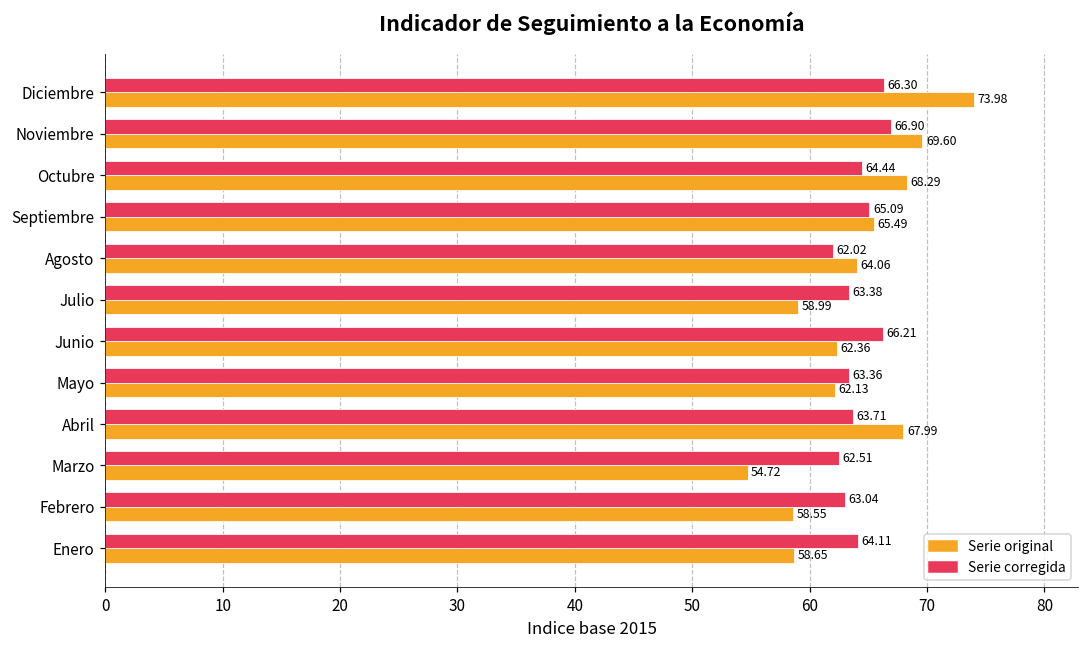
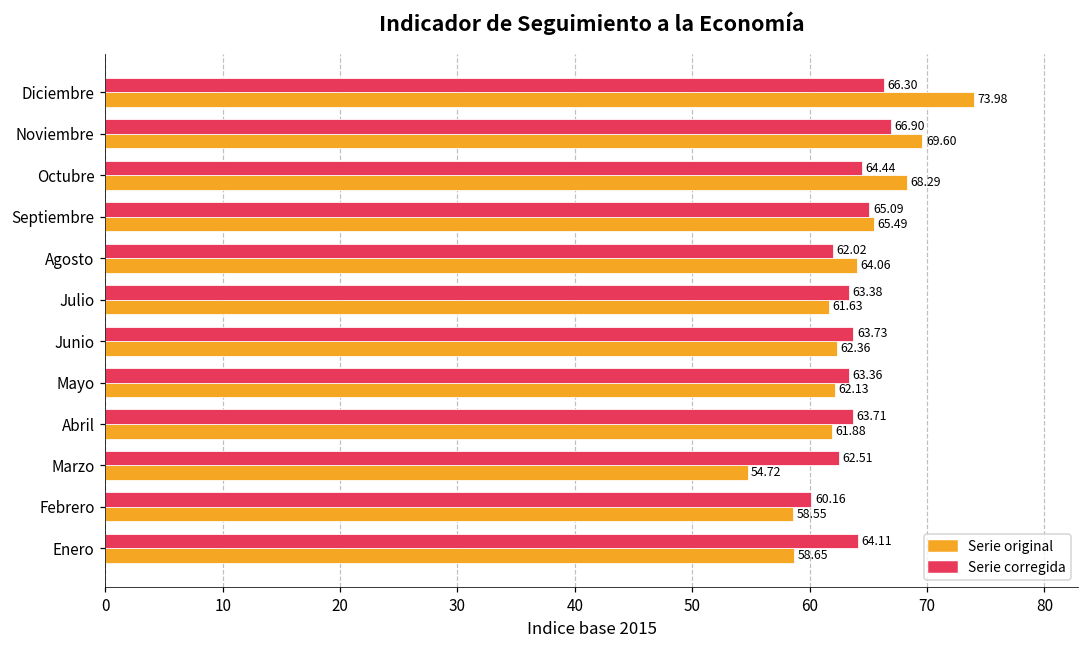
  {
    "Serie original": {
      "Diciembre": 73.98,
      "Noviembre": 69.60,
      "Octubre": 68.29,
      "Septiembre": 65.49,
      "Agosto": 64.06,
-     "Julio": 58.99,
+     "Julio": 61.63,
      "Junio": 62.36,
      "Mayo": 62.13,
-     "Abril": 67.99,
+     "Abril": 61.88,
      "Marzo": 54.72,
      "Febrero": 58.55,
      "Enero": 58.65
    },
    "Serie corregida": {
      "Diciembre": 66.30,
      "Noviembre": 66.90,
      "Octubre": 64.44,
      "Septiembre": 65.09,
      "Agosto": 62.02,
      "Julio": 63.38,
-     "Junio": 66.21,
+     "Junio": 63.73,
      "Mayo": 63.36,
      "Abril": 63.71,
      "Marzo": 62.51,
-     "Febrero": 63.04,
+     "Febrero": 60.16,
      "Enero": 64.11
    }
  }
